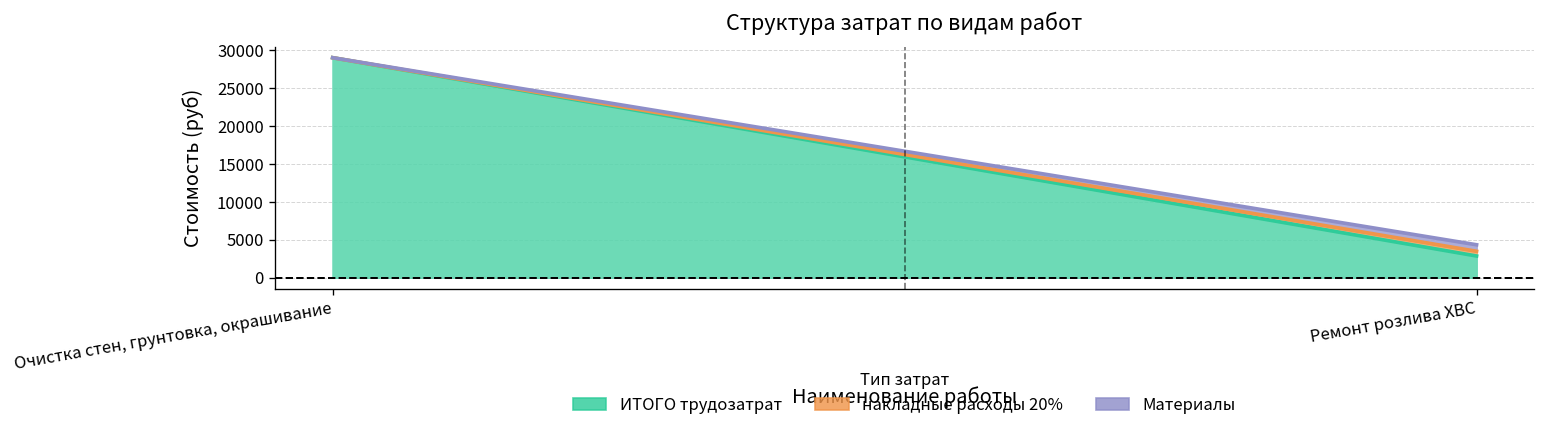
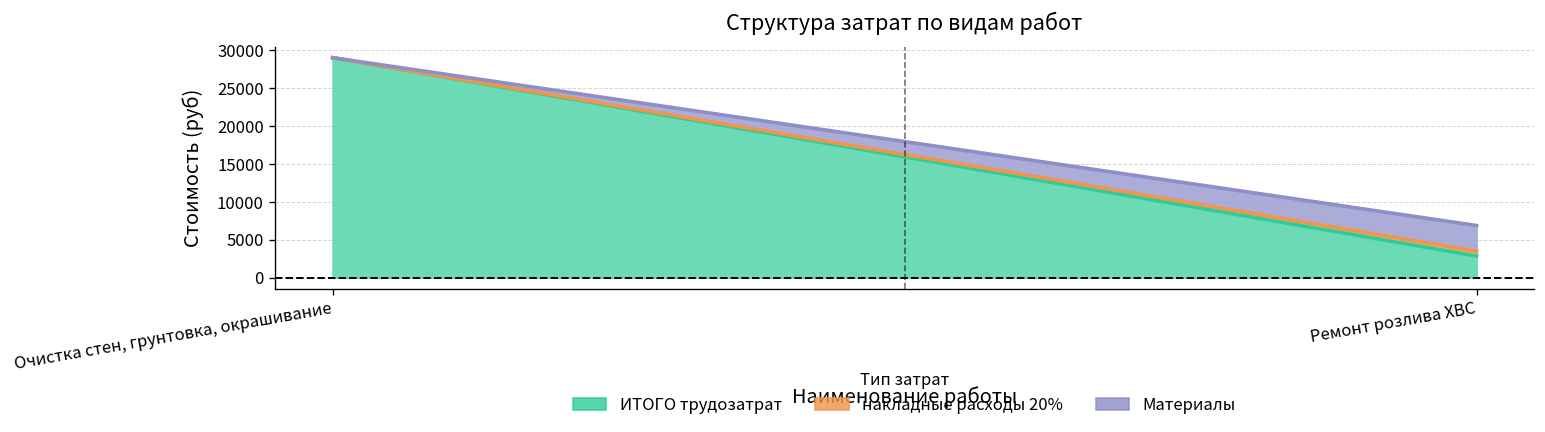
  {
    "ИТОГО трудозатрат": {
      "Ремонт розлива ХВС": 3000
    },
    "накладные расходы 20%": {
      "Ремонт розлива ХВС": 1000
    },
    "Материалы": {
-     "Ремонт розлива ХВС": 1000
+     "Ремонт розлива ХВС": 3000
    }
  }
